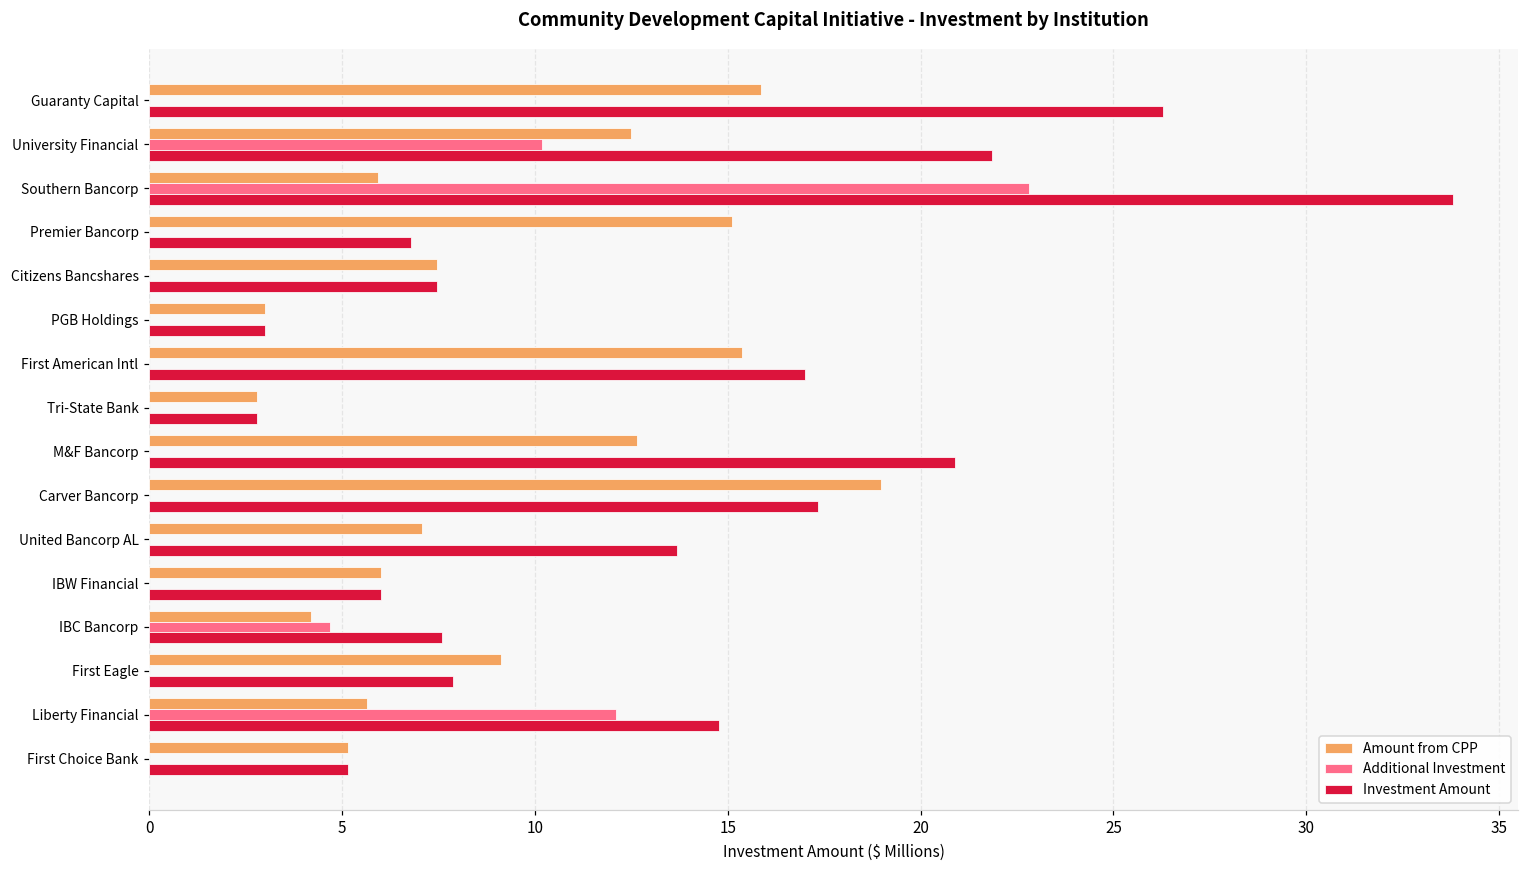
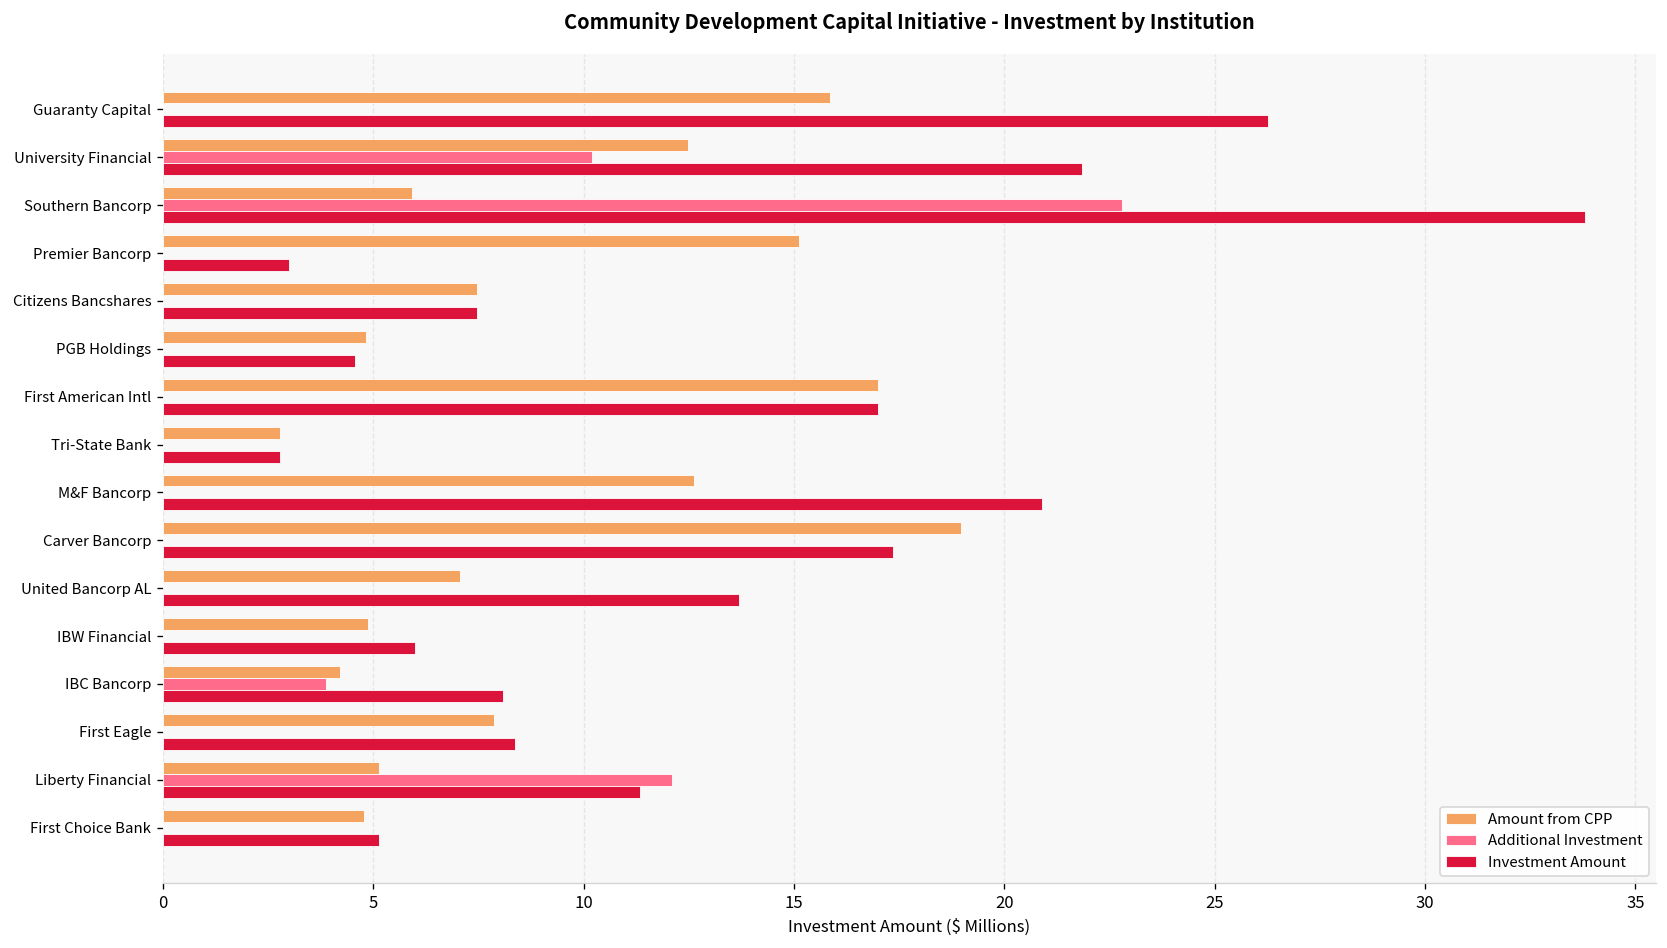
  {
    "Amount from CPP": {
      "Guaranty Capital": 15.9,
      "University Financial": 12.5,
      "Southern Bancorp": 5.9,
      "Premier Bancorp": 15.1,
      "Citizens Bancshares": 7.5,
-     "PGB Holdings": 3.0,
-     "First American Intl": 15.4,
+     "PGB Holdings": 4.8,
+     "First American Intl": 17.0,
      "Tri-State Bank": 2.8,
      "M&F Bancorp": 12.6,
      "Carver Bancorp": 19.0,
      "United Bancorp AL": 7.1,
-     "IBW Financial": 6.0,
+     "IBW Financial": 4.9,
      "IBC Bancorp": 4.2,
-     "First Eagle": 9.1,
-     "Liberty Financial": 5.6,
-     "First Choice Bank": 5.1
+     "First Eagle": 7.9,
+     "Liberty Financial": 5.1,
+     "First Choice Bank": 4.8
    },
    "Additional Investment": {
      "Guaranty Capital": 0.0,
      "University Financial": 10.2,
      "Southern Bancorp": 22.8,
      "Premier Bancorp": 0.0,
      "Citizens Bancshares": 0.0,
      "PGB Holdings": 0.0,
      "First American Intl": 0.0,
      "Tri-State Bank": 0.0,
      "M&F Bancorp": 0.0,
      "Carver Bancorp": 0.0,
      "United Bancorp AL": 0.0,
      "IBW Financial": 0.0,
-     "IBC Bancorp": 4.7,
+     "IBC Bancorp": 3.9,
      "First Eagle": 0.0,
      "Liberty Financial": 12.1,
      "First Choice Bank": 0.0
    },
    "Investment Amount": {
      "Guaranty Capital": 26.3,
      "University Financial": 21.8,
      "Southern Bancorp": 33.8,
-     "Premier Bancorp": 6.8,
+     "Premier Bancorp": 3.0,
      "Citizens Bancshares": 7.5,
-     "PGB Holdings": 3.0,
+     "PGB Holdings": 4.6,
      "First American Intl": 17.0,
      "Tri-State Bank": 2.8,
      "M&F Bancorp": 20.9,
      "Carver Bancorp": 17.3,
      "United Bancorp AL": 13.7,
      "IBW Financial": 6.0,
-     "IBC Bancorp": 7.6,
-     "First Eagle": 7.9,
-     "Liberty Financial": 14.8,
+     "IBC Bancorp": 8.1,
+     "First Eagle": 8.4,
+     "Liberty Financial": 11.3,
      "First Choice Bank": 5.1
    }
  }
